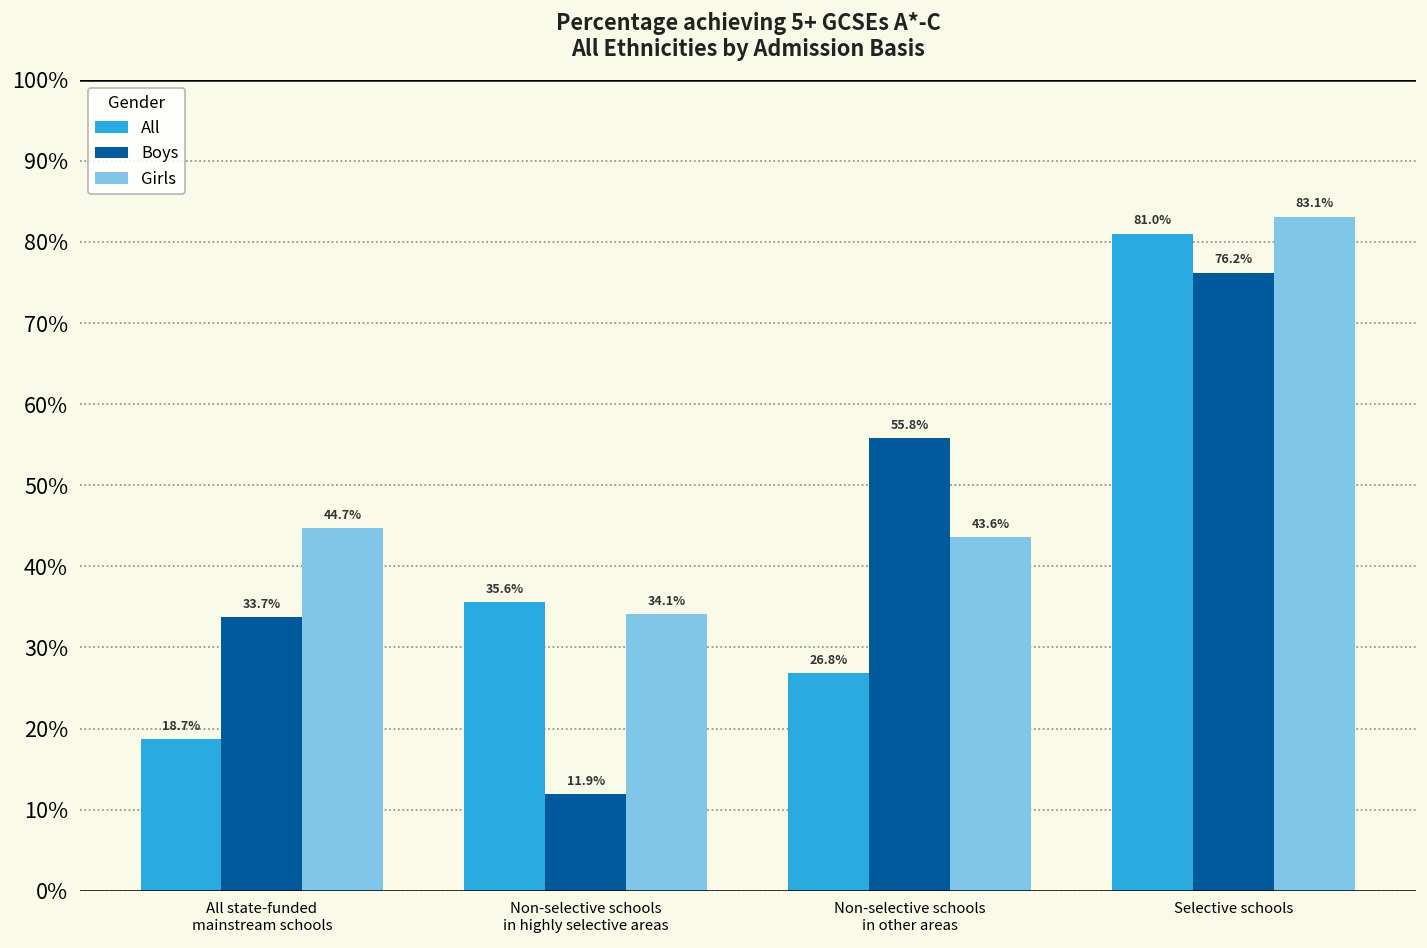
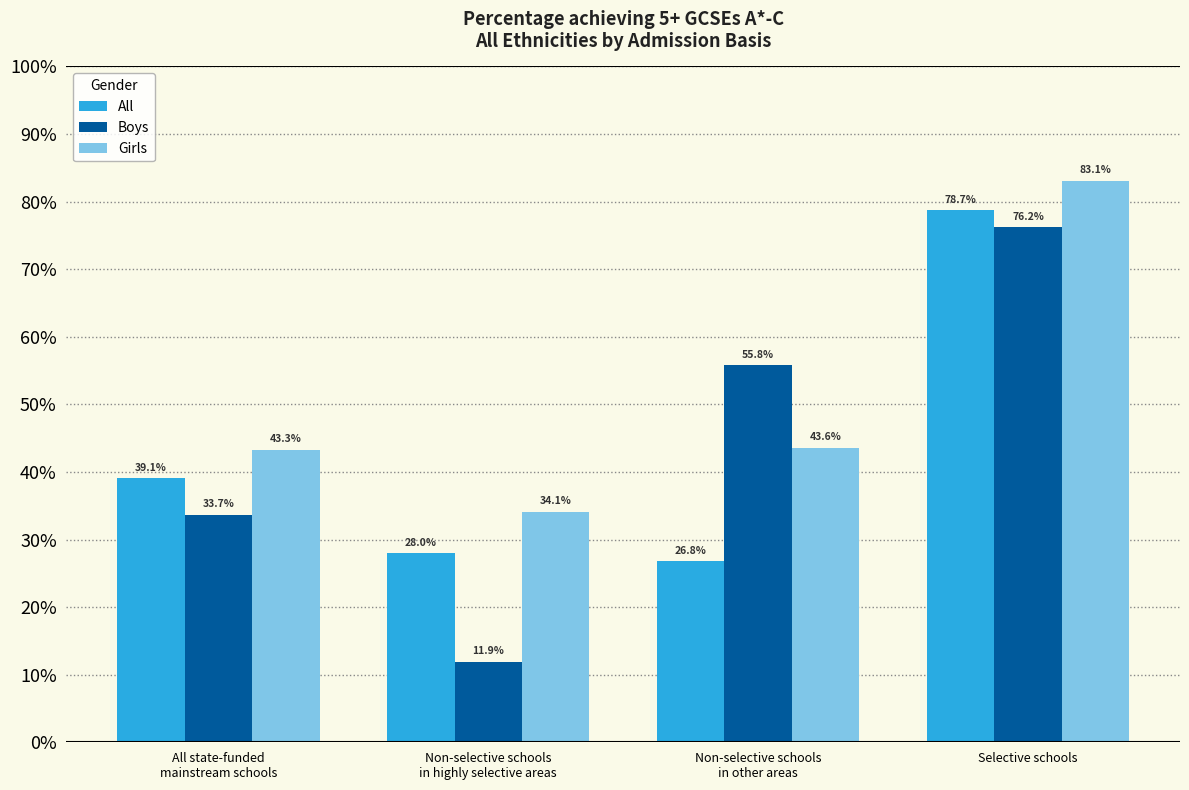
  {
    "All": {
-     "All state-funded mainstream schools": "18.7%",
-     "Non-selective schools in highly selective areas": "35.6%",
+     "All state-funded mainstream schools": "39.1%",
+     "Non-selective schools in highly selective areas": "28.0%",
      "Non-selective schools in other areas": "26.8%",
-     "Selective schools": "81.0%"
+     "Selective schools": "78.7%"
    },
    "Boys": {
      "All state-funded mainstream schools": "33.7%",
      "Non-selective schools in highly selective areas": "11.9%",
      "Non-selective schools in other areas": "55.8%",
      "Selective schools": "76.2%"
    },
    "Girls": {
-     "All state-funded mainstream schools": "44.7%",
+     "All state-funded mainstream schools": "43.3%",
      "Non-selective schools in highly selective areas": "34.1%",
      "Non-selective schools in other areas": "43.6%",
      "Selective schools": "83.1%"
    }
  }
